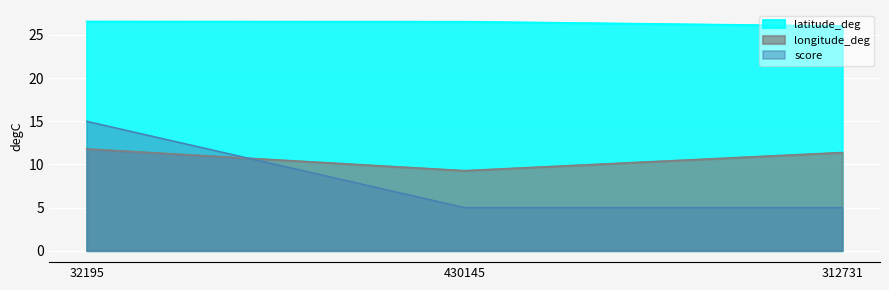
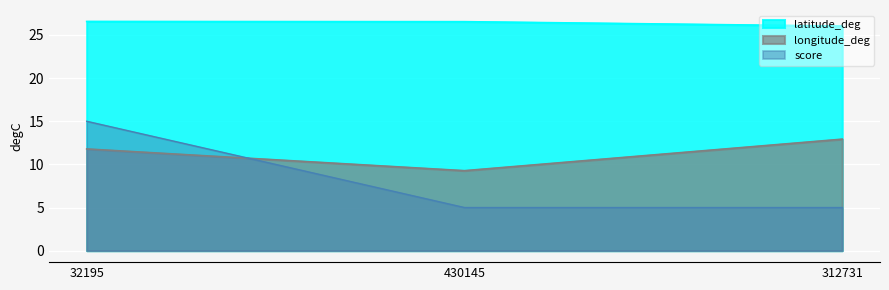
  {
    "latitude_deg": {
      "32195": 27,
      "430145": 27
    },
    "longitude_deg": {
      "32195": 12,
      "430145": 9,
-     "312731": 11
+     "312731": 13
    },
    "score": {
      "32195": 15,
      "430145": 5,
      "312731": 5
    }
  }
